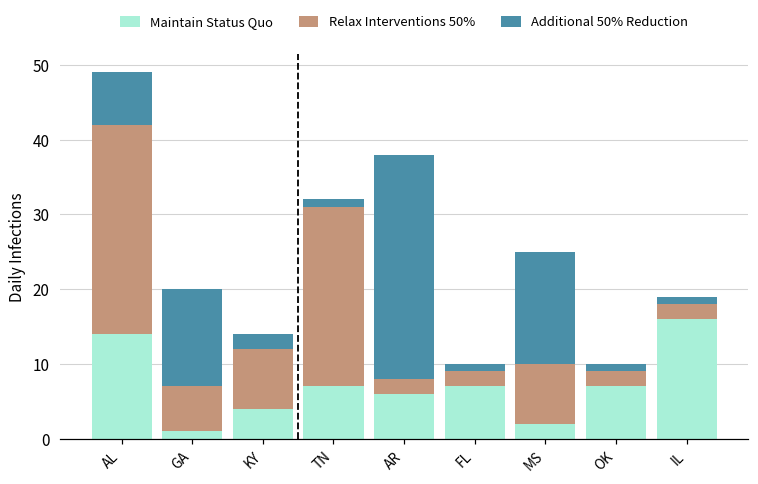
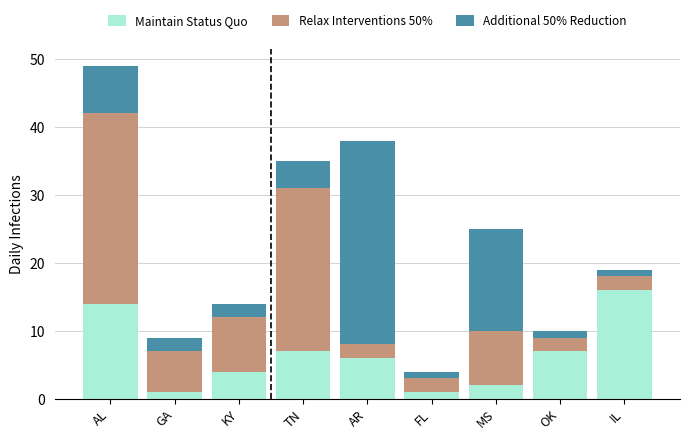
  {
    "Maintain Status Quo": {
      "AL": 14,
      "GA": 1,
      "KY": 4,
      "TN": 7,
      "AR": 6,
-     "FL": 7,
+     "FL": 1,
      "MS": 2,
      "OK": 7,
      "IL": 16
    },
    "Relax Interventions 50%": {
      "AL": 28,
      "GA": 6,
      "KY": 8,
      "TN": 24,
      "AR": 2,
      "FL": 2,
      "MS": 8,
      "OK": 2,
      "IL": 2
    },
    "Additional 50% Reduction": {
      "AL": 7,
-     "GA": 13,
+     "GA": 2,
      "KY": 2,
-     "TN": 1,
+     "TN": 4,
      "AR": 30,
      "FL": 1,
      "MS": 15,
      "OK": 1,
      "IL": 1
    }
  }
